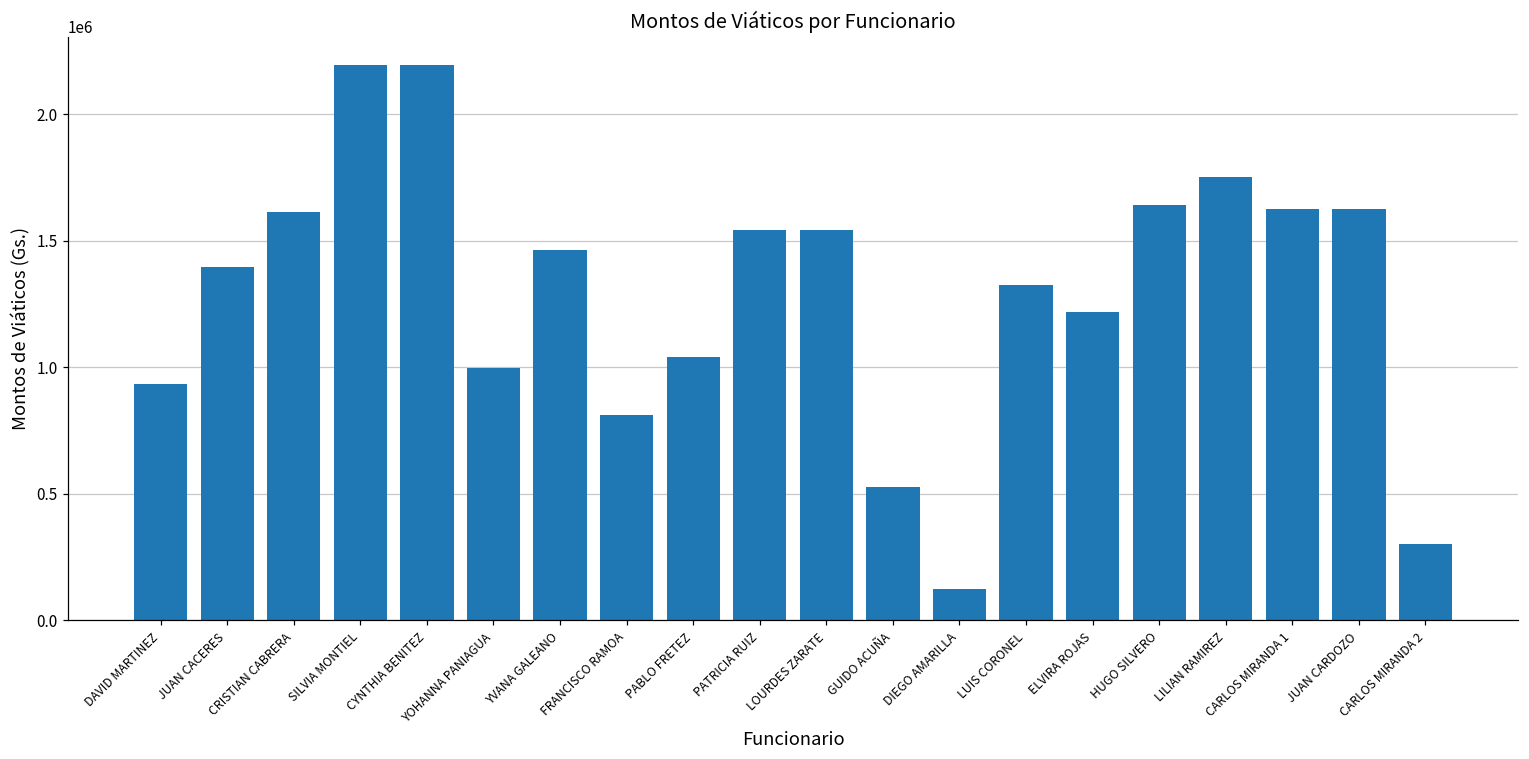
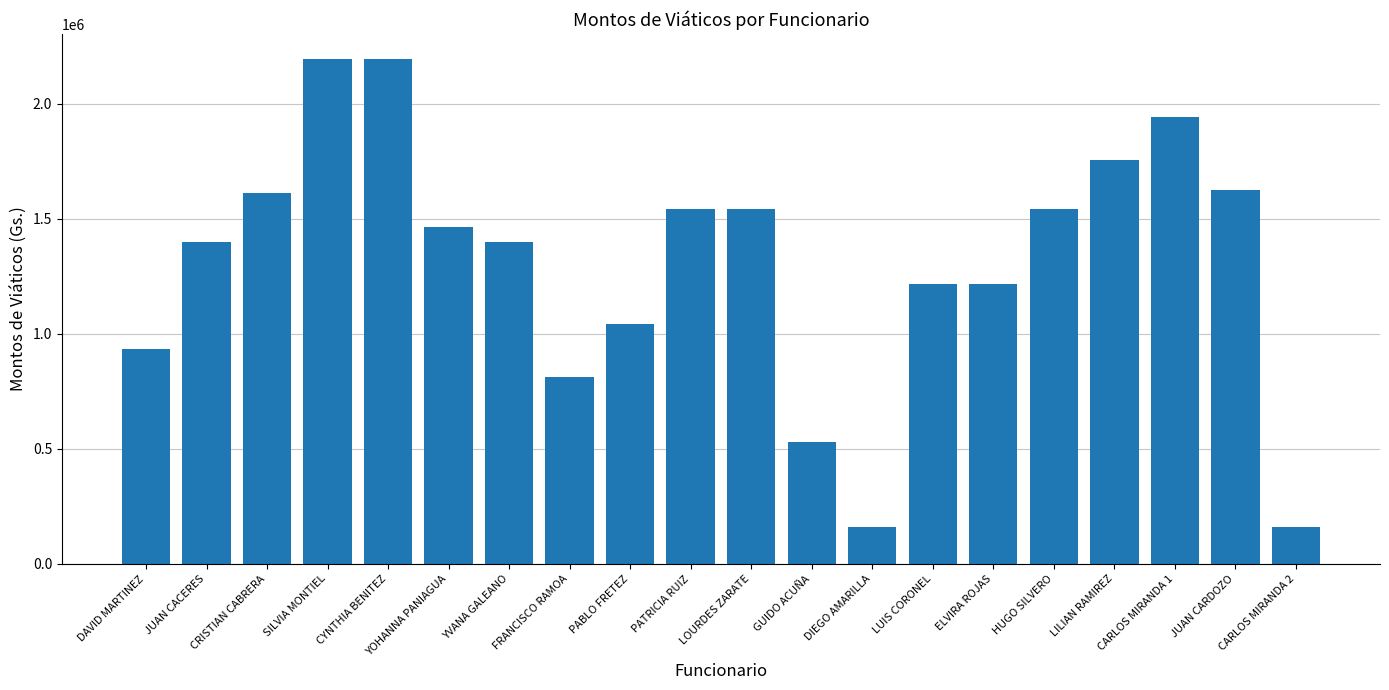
  {
    "DAVID MARTINEZ": 930000,
    "JUAN CACERES": 1400000,
    "CRISTIAN CABRERA": 1610000,
    "SILVIA MONTIEL": 2190000,
    "CYNTHIA BENITEZ": 2190000,
-   "YOHANNA PANIAGUA": 1000000,
-   "YVANA GALEANO": 1460000,
+   "YOHANNA PANIAGUA": 1460000,
+   "YVANA GALEANO": 1400000,
    "FRANCISCO RAMOA": 810000,
    "PABLO FRETEZ": 1040000,
    "PATRICIA RUIZ": 1540000,
    "LOURDES ZARATE": 1540000,
    "GUIDO ACUÑA": 530000,
-   "DIEGO AMARILLA": 120000,
-   "LUIS CORONEL": 1330000,
+   "DIEGO AMARILLA": 160000,
+   "LUIS CORONEL": 1220000,
    "ELVIRA ROJAS": 1220000,
-   "HUGO SILVERO": 1640000,
+   "HUGO SILVERO": 1540000,
    "LILIAN RAMIREZ": 1750000,
-   "CARLOS MIRANDA 1": 1630000,
+   "CARLOS MIRANDA 1": 1940000,
    "JUAN CARDOZO": 1630000,
-   "CARLOS MIRANDA 2": 300000
+   "CARLOS MIRANDA 2": 160000
  }
